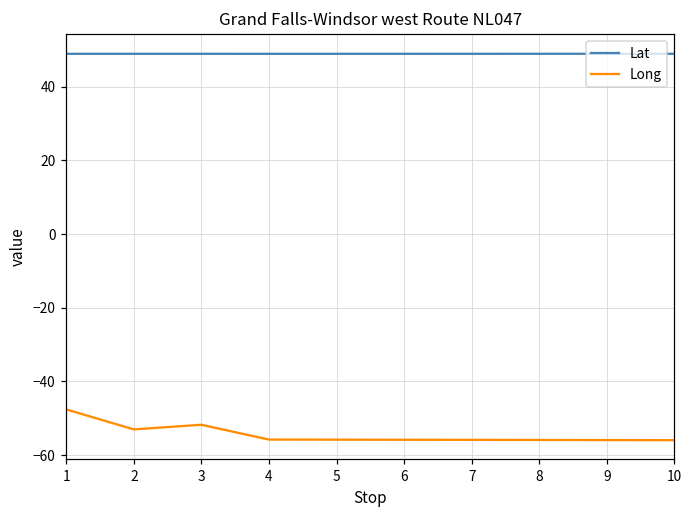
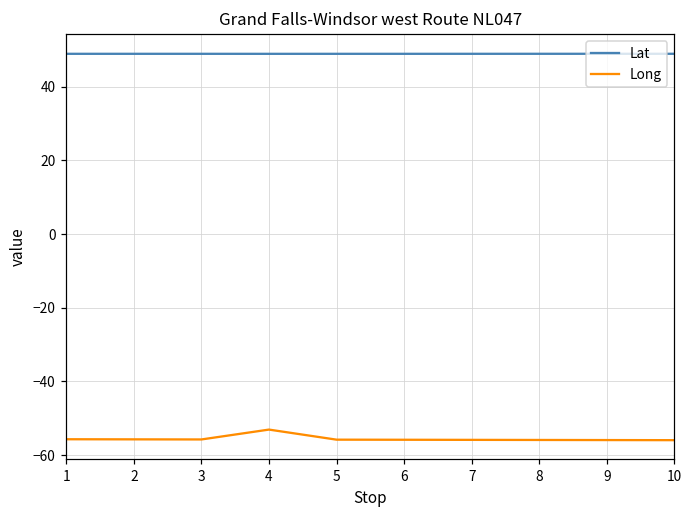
  {
    "Lat": {
      "1": 49,
      "2": 49,
      "3": 49,
      "4": 49,
      "5": 49,
      "6": 49,
      "7": 49,
      "8": 49,
      "10": 49
    },
    "Long": {
-     "1": -48,
-     "2": -53,
-     "3": -52,
-     "4": -56,
+     "1": -56,
+     "2": -56,
+     "3": -56,
+     "4": -53,
      "5": -56,
      "6": -56,
      "7": -56,
      "8": -56,
      "9": -56,
      "10": -56
    }
  }
